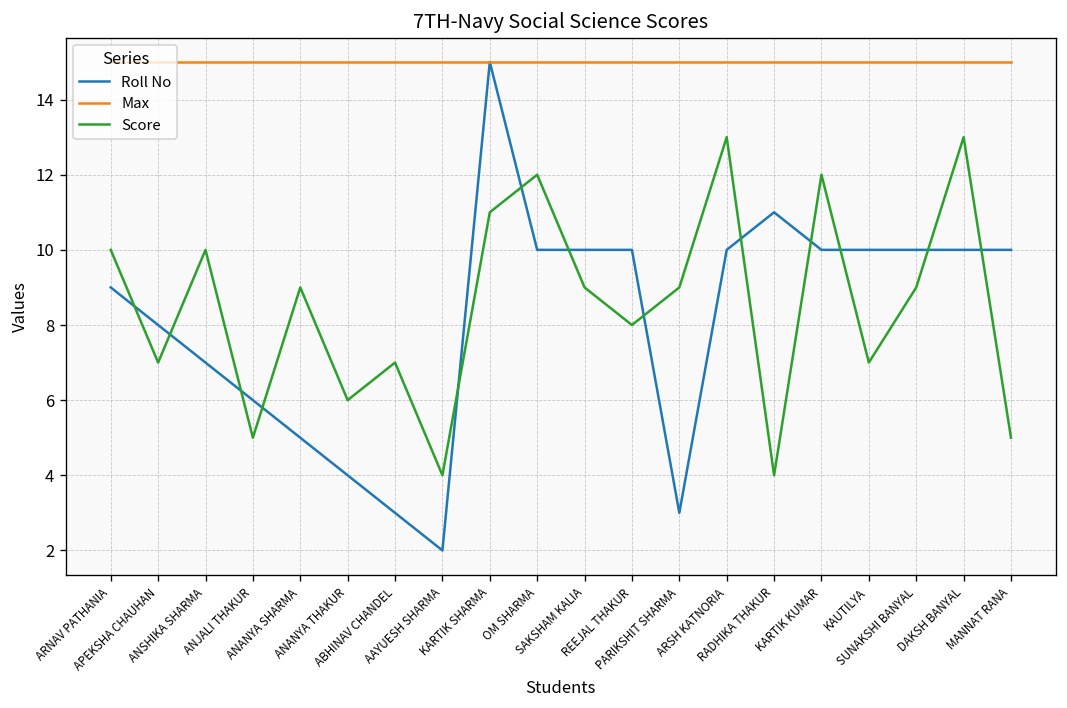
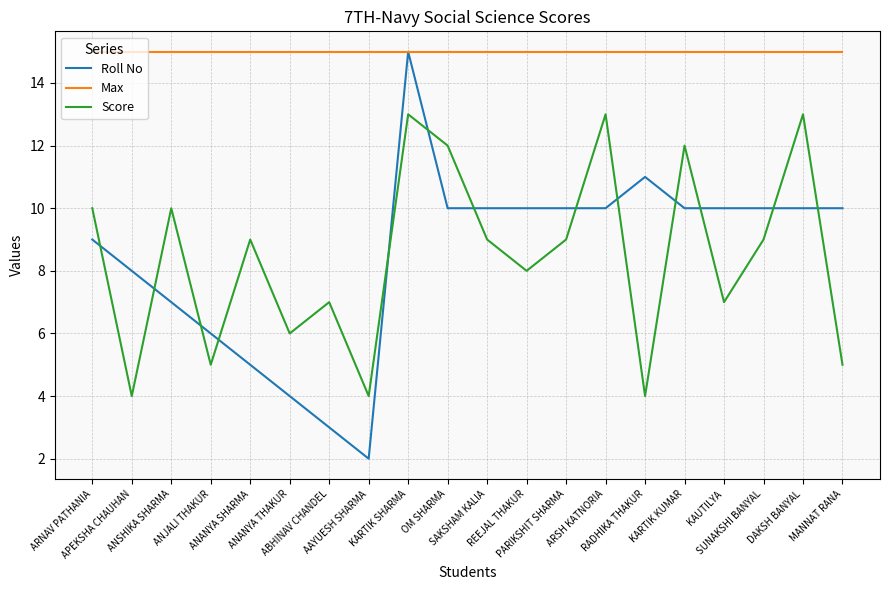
  {
    "Roll No": {
      "ARNAV PATHANIA": 9,
      "APEKSHA CHAUHAN": 8,
      "ANSHIKA SHARMA": 7,
      "ANJALI THAKUR": 6,
      "ANANYA SHARMA": 5,
      "ANANYA THAKUR": 4,
      "ABHINAV CHANDEL": 3,
      "AAYUESH SHARMA": 2,
      "OM SHARMA": 10,
      "SAKSHAM KALIA": 10,
      "REEJAL THAKUR": 10,
-     "PARIKSHIT SHARMA": 3,
+     "PARIKSHIT SHARMA": 10,
      "ARSH KATNORIA": 10,
      "RADHIKA THAKUR": 11,
      "KARTIK KUMAR": 10,
      "KAUTILYA": 10,
      "SUNAKSHI BANYAL": 10,
      "DAKSH BANYAL": 10,
      "MANNAT RANA": 10
    },
    "Max": {
      "ANSHIKA SHARMA": 15,
      "ANJALI THAKUR": 15,
      "ANANYA SHARMA": 15,
      "ANANYA THAKUR": 15,
      "ABHINAV CHANDEL": 15,
      "AAYUESH SHARMA": 15,
      "OM SHARMA": 15,
      "SAKSHAM KALIA": 15,
      "REEJAL THAKUR": 15,
      "PARIKSHIT SHARMA": 15,
      "ARSH KATNORIA": 15,
      "RADHIKA THAKUR": 15,
      "KARTIK KUMAR": 15,
      "KAUTILYA": 15,
      "SUNAKSHI BANYAL": 15,
      "DAKSH BANYAL": 15,
      "MANNAT RANA": 15
    },
    "Score": {
      "ARNAV PATHANIA": 10,
-     "APEKSHA CHAUHAN": 7,
+     "APEKSHA CHAUHAN": 4,
      "ANSHIKA SHARMA": 10,
      "ANJALI THAKUR": 5,
      "ANANYA SHARMA": 9,
      "ANANYA THAKUR": 6,
      "ABHINAV CHANDEL": 7,
      "AAYUESH SHARMA": 4,
-     "KARTIK SHARMA": 11,
+     "KARTIK SHARMA": 13,
      "OM SHARMA": 12,
      "SAKSHAM KALIA": 9,
      "REEJAL THAKUR": 8,
      "PARIKSHIT SHARMA": 9,
      "ARSH KATNORIA": 13,
      "RADHIKA THAKUR": 4,
      "KARTIK KUMAR": 12,
      "KAUTILYA": 7,
      "SUNAKSHI BANYAL": 9,
      "DAKSH BANYAL": 13,
      "MANNAT RANA": 5
    }
  }
